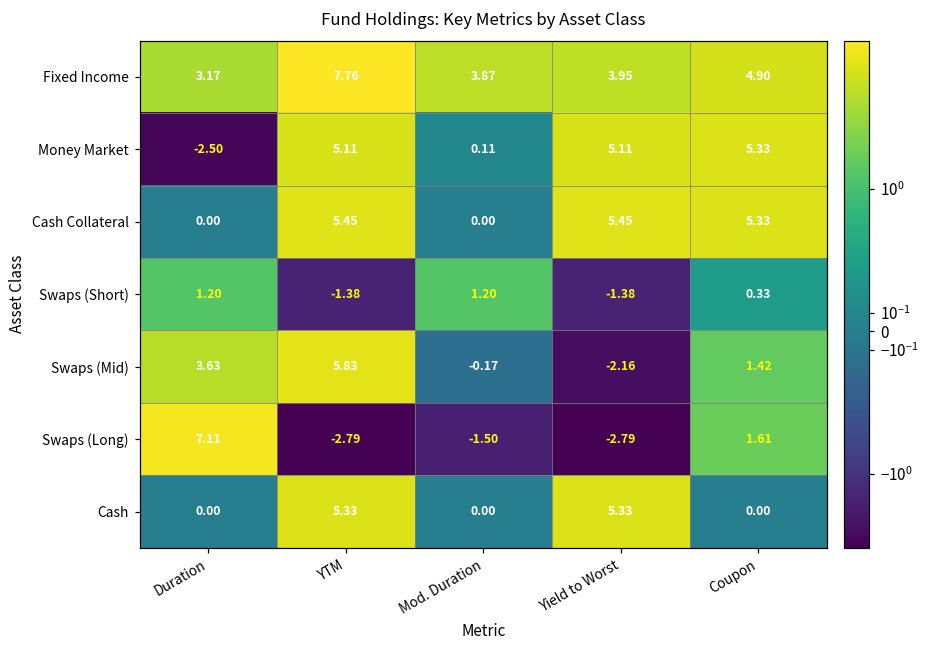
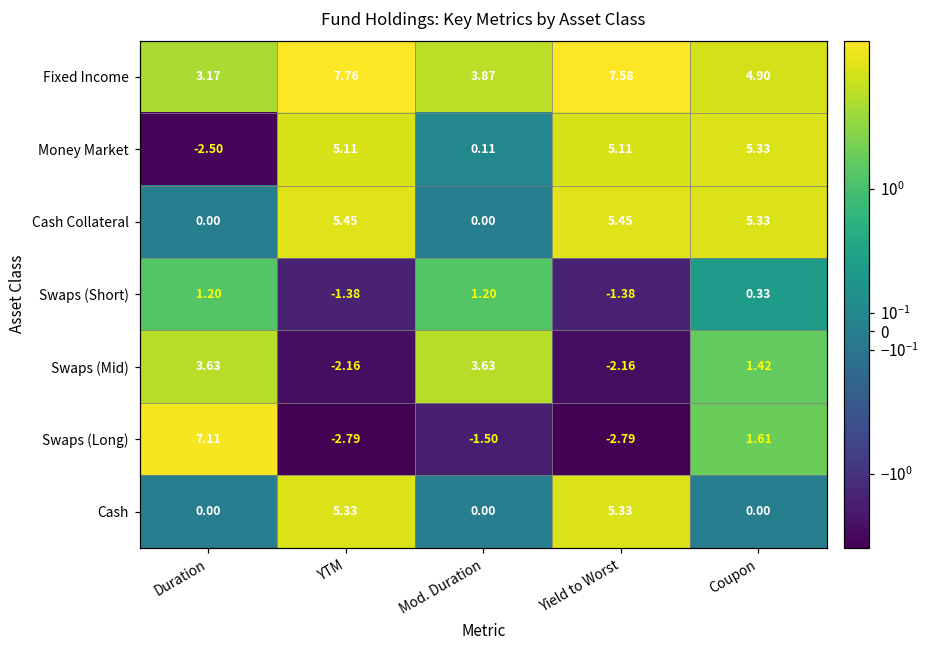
  {
    "Fixed Income": {
      "Duration": 3.17,
      "YTM": 7.76,
      "Mod. Duration": 3.87,
-     "Yield to Worst": 3.95,
+     "Yield to Worst": 7.58,
      "Coupon": 4.90
    },
    "Money Market": {
      "Duration": -2.50,
      "YTM": 5.11,
      "Mod. Duration": 0.11,
      "Yield to Worst": 5.11,
      "Coupon": 5.33
    },
    "Cash Collateral": {
      "Duration": 0.00,
      "YTM": 5.45,
      "Mod. Duration": 0.00,
      "Yield to Worst": 5.45,
      "Coupon": 5.33
    },
    "Swaps (Short)": {
      "Duration": 1.20,
      "YTM": -1.38,
      "Mod. Duration": 1.20,
      "Yield to Worst": -1.38,
      "Coupon": 0.33
    },
    "Swaps (Mid)": {
      "Duration": 3.63,
-     "YTM": 5.83,
-     "Mod. Duration": -0.17,
+     "YTM": -2.16,
+     "Mod. Duration": 3.63,
      "Yield to Worst": -2.16,
      "Coupon": 1.42
    },
    "Swaps (Long)": {
      "Duration": 7.11,
      "YTM": -2.79,
      "Mod. Duration": -1.50,
      "Yield to Worst": -2.79,
      "Coupon": 1.61
    },
    "Cash": {
      "Duration": 0.00,
      "YTM": 5.33,
      "Mod. Duration": 0.00,
      "Yield to Worst": 5.33,
      "Coupon": 0.00
    }
  }
